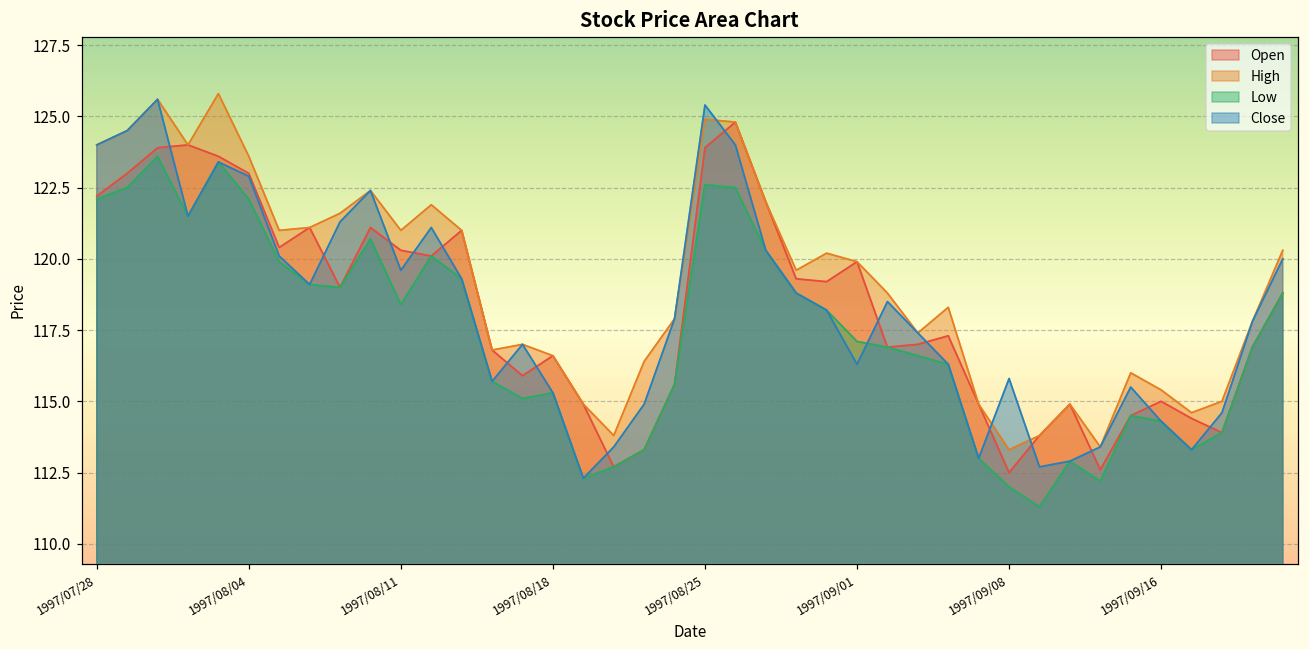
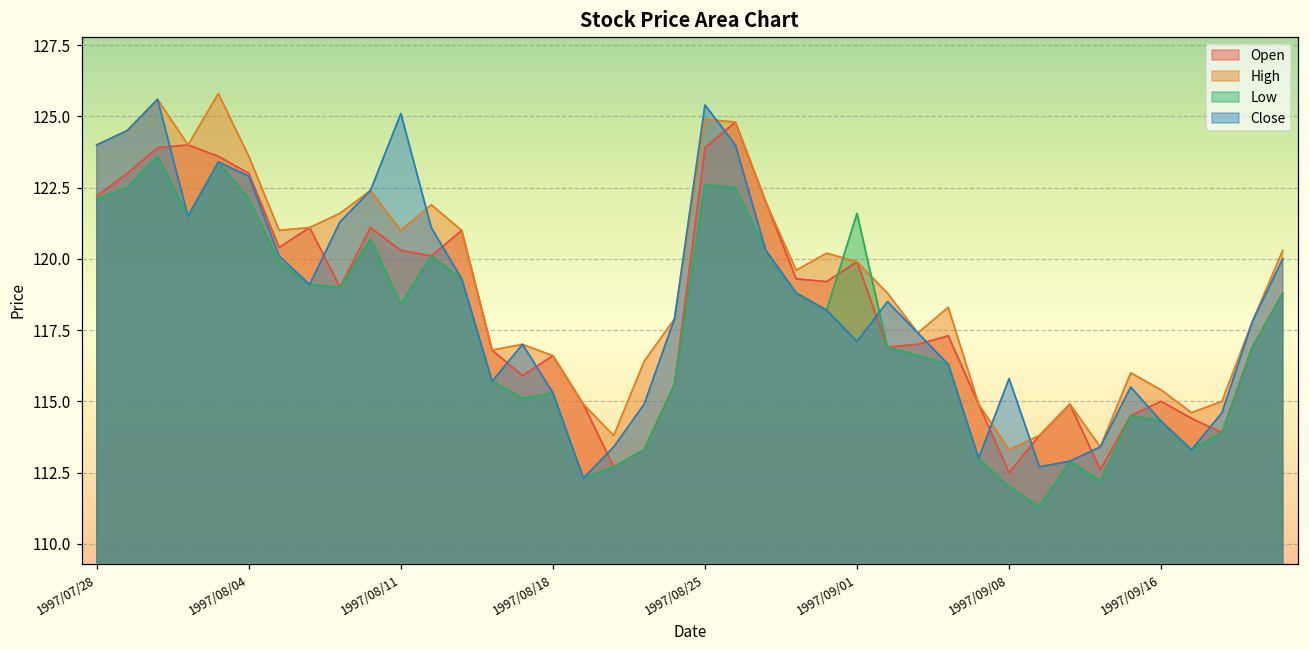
  {
    "Low": {
      "1997/07/28": 122.1,
      "1997/08/04": 122.1,
      "1997/08/11": 118.4,
      "1997/08/25": 122.6,
-     "1997/09/01": 117.1,
+     "1997/09/01": 121.6,
      "1997/09/08": 112.0
    },
    "Close": {
-     "1997/08/11": 119.6,
+     "1997/08/11": 125.1,
      "1997/08/25": 125.4,
-     "1997/09/01": 116.3,
+     "1997/09/01": 117.1,
      "1997/09/08": 115.8
    }
  }
